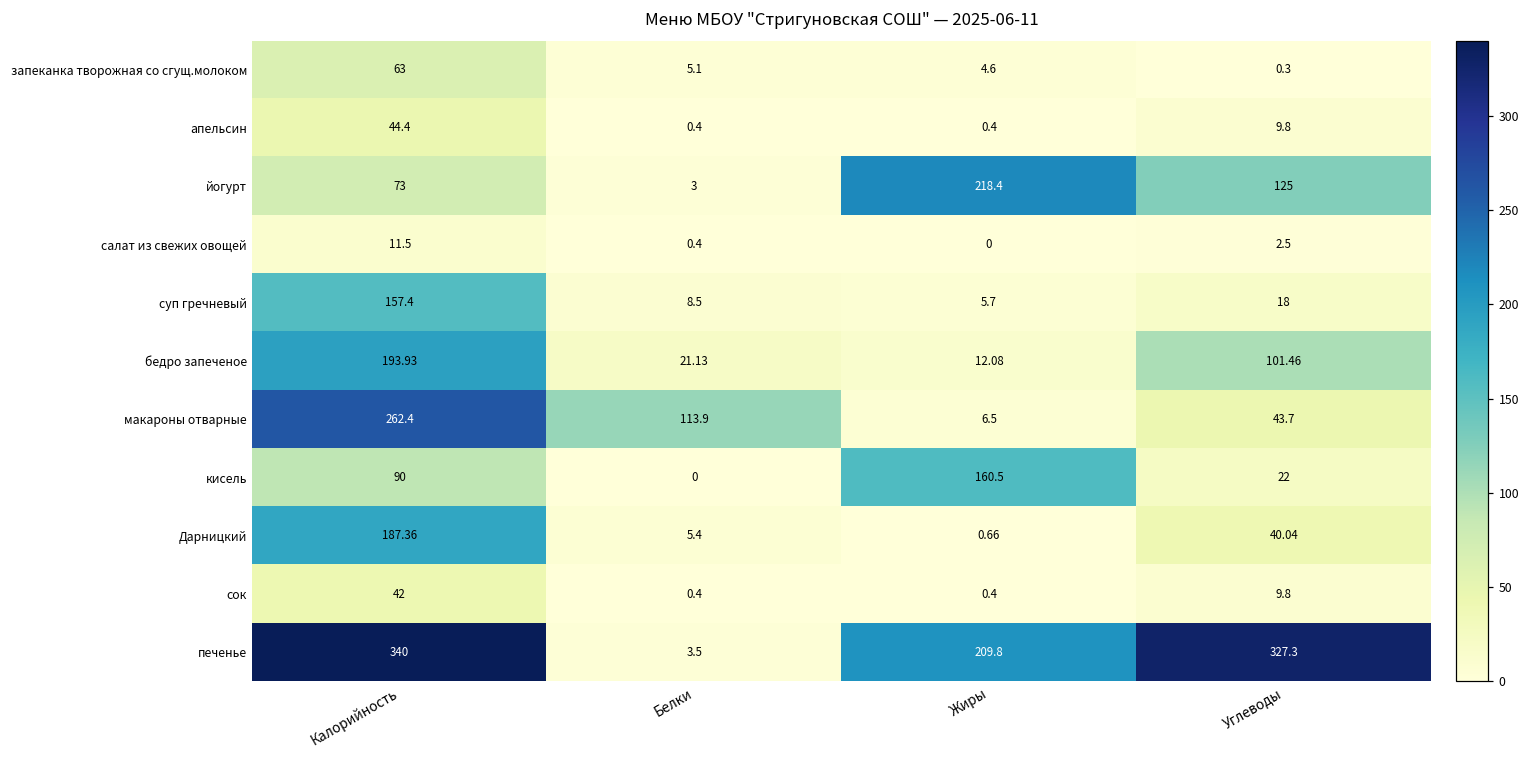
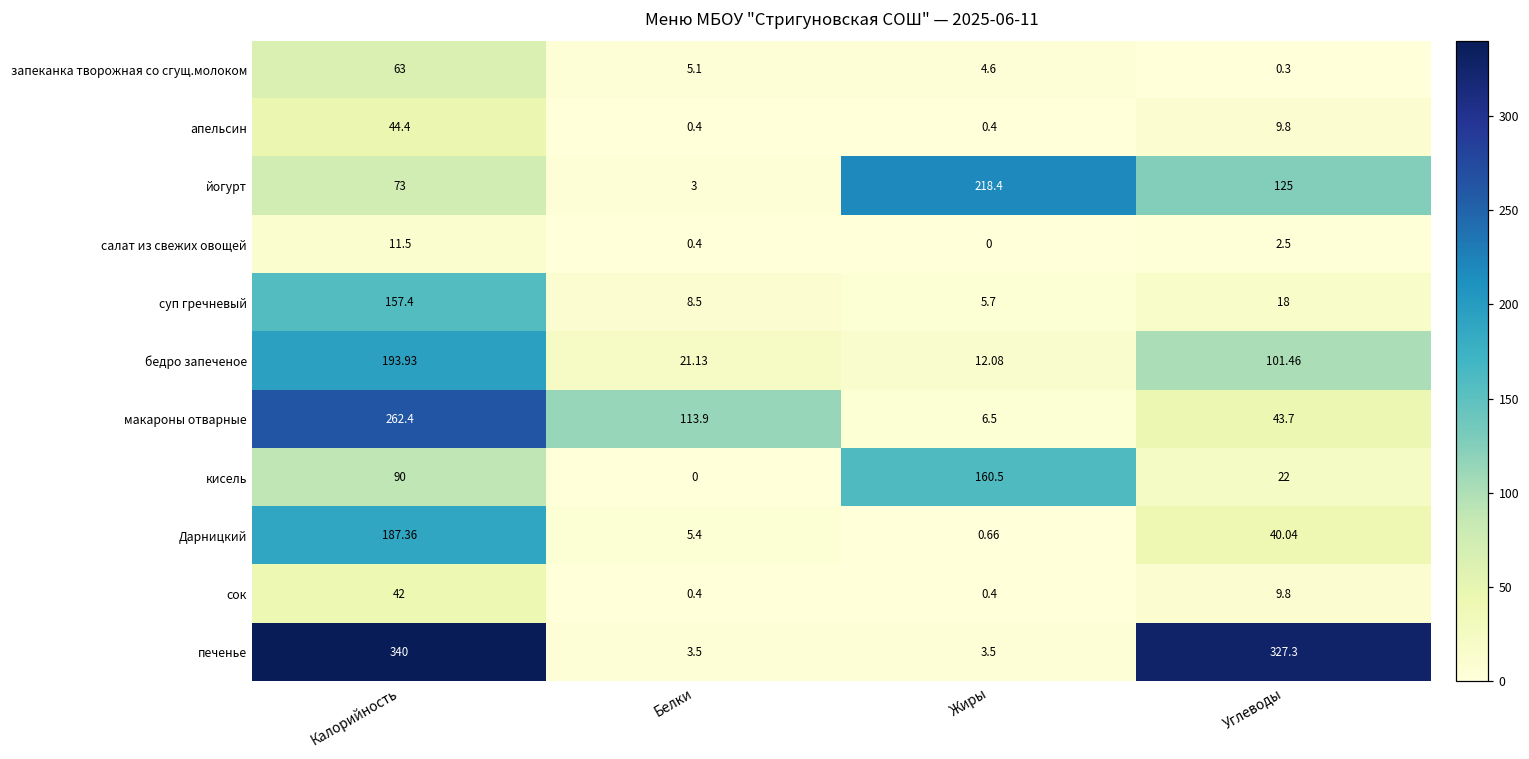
  {
    "запеканка творожная со сгущ.молоком": {
      "Калорийность": 63,
      "Белки": 5.1,
      "Жиры": 4.6,
      "Углеводы": 0.3
    },
    "апельсин": {
      "Калорийность": 44.4,
      "Белки": 0.4,
      "Жиры": 0.4,
      "Углеводы": 9.8
    },
    "йогурт": {
      "Калорийность": 73,
      "Белки": 3,
      "Жиры": 218.4,
      "Углеводы": 125
    },
    "салат из свежих овощей": {
      "Калорийность": 11.5,
      "Белки": 0.4,
      "Жиры": 0,
      "Углеводы": 2.5
    },
    "суп гречневый": {
      "Калорийность": 157.4,
      "Белки": 8.5,
      "Жиры": 5.7,
      "Углеводы": 18
    },
    "бедро запеченое": {
      "Калорийность": 193.93,
      "Белки": 21.13,
      "Жиры": 12.08,
      "Углеводы": 101.46
    },
    "макароны отварные": {
      "Калорийность": 262.4,
      "Белки": 113.9,
      "Жиры": 6.5,
      "Углеводы": 43.7
    },
    "кисель": {
      "Калорийность": 90,
      "Белки": 0,
      "Жиры": 160.5,
      "Углеводы": 22
    },
    "Дарницкий": {
      "Калорийность": 187.36,
      "Белки": 5.4,
      "Жиры": 0.66,
      "Углеводы": 40.04
    },
    "сок": {
      "Калорийность": 42,
      "Белки": 0.4,
      "Жиры": 0.4,
      "Углеводы": 9.8
    },
    "печенье": {
      "Калорийность": 340,
      "Белки": 3.5,
-     "Жиры": 209.8,
+     "Жиры": 3.5,
      "Углеводы": 327.3
    }
  }
